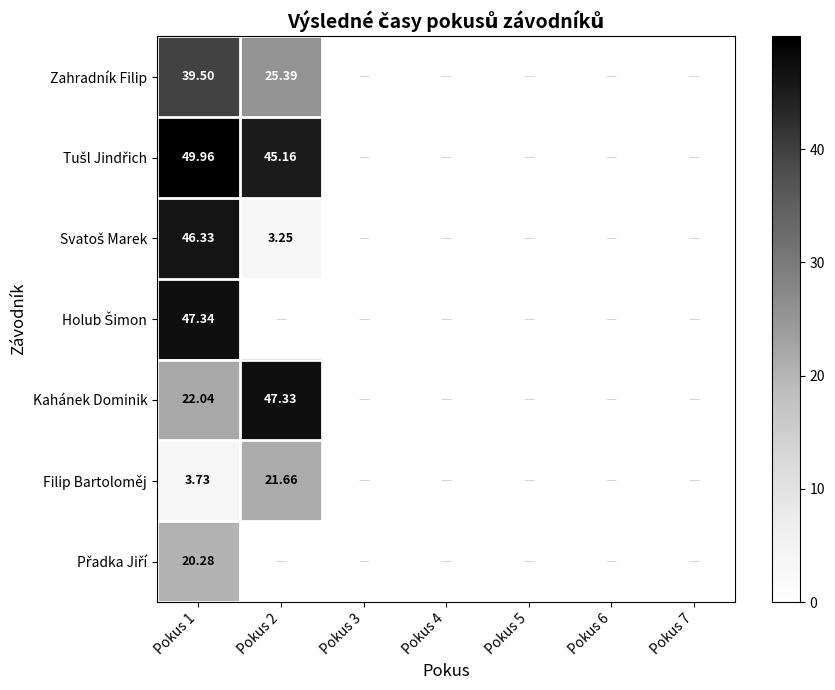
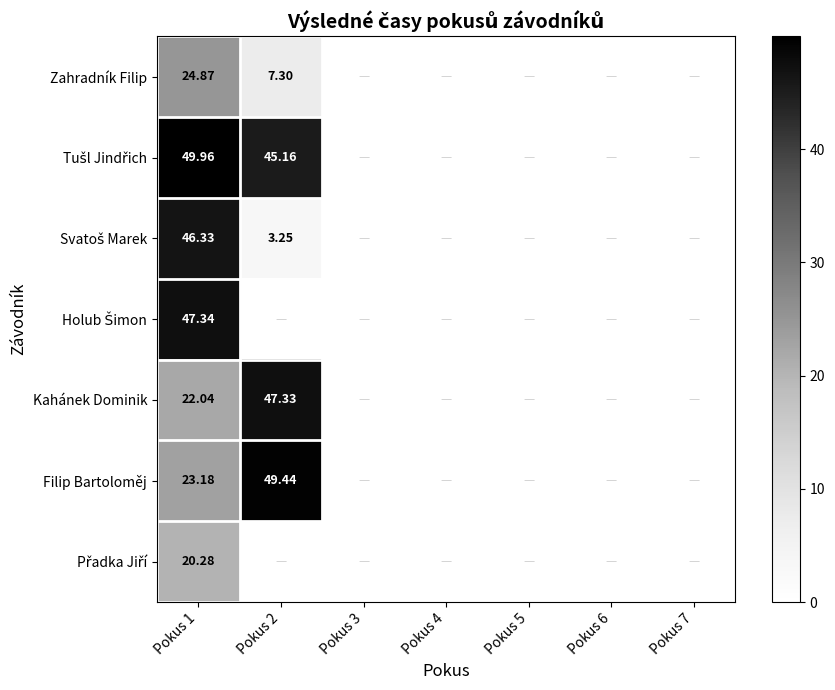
  {
    "Zahradník Filip": {
-     "Pokus 1": 39.50,
-     "Pokus 2": 25.39
+     "Pokus 1": 24.87,
+     "Pokus 2": 7.30
    },
    "Tušl Jindřich": {
      "Pokus 1": 49.96,
      "Pokus 2": 45.16
    },
    "Svatoš Marek": {
      "Pokus 1": 46.33,
      "Pokus 2": 3.25
    },
    "Holub Šimon": {
      "Pokus 1": 47.34
    },
    "Kahánek Dominik": {
      "Pokus 1": 22.04,
      "Pokus 2": 47.33
    },
    "Filip Bartoloměj": {
-     "Pokus 1": 3.73,
-     "Pokus 2": 21.66
+     "Pokus 1": 23.18,
+     "Pokus 2": 49.44
    },
    "Přadka Jiří": {
      "Pokus 1": 20.28
    }
  }
